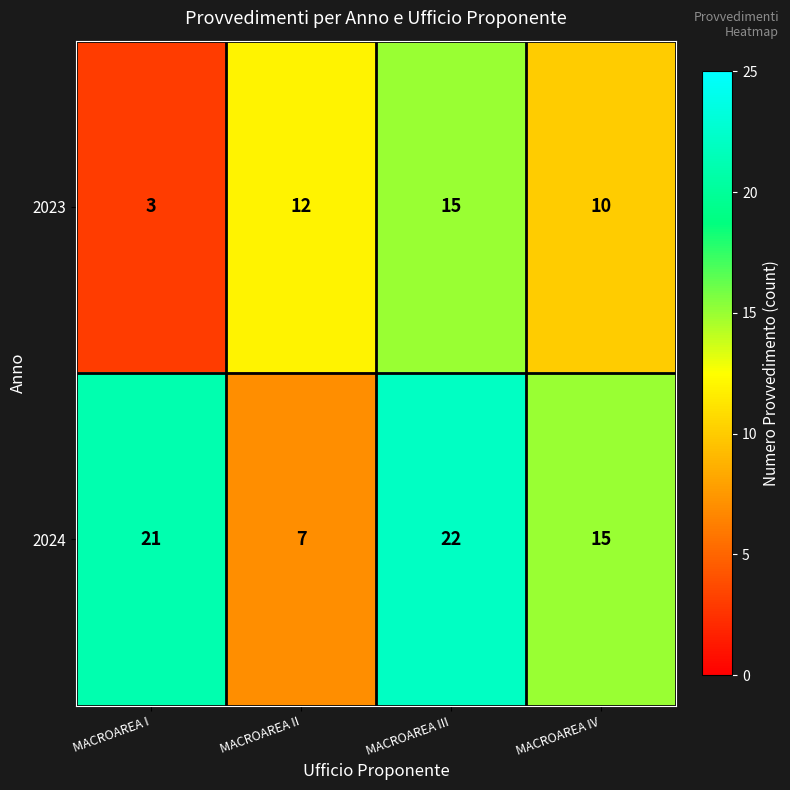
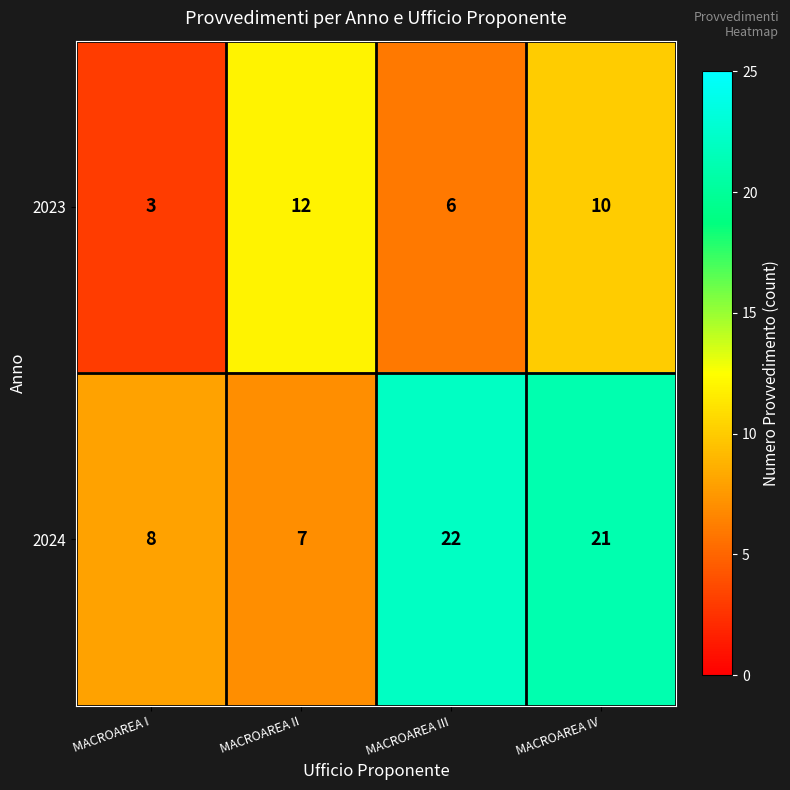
  {
    "2023": {
      "MACROAREA I": 3,
      "MACROAREA II": 12,
-     "MACROAREA III": 15,
+     "MACROAREA III": 6,
      "MACROAREA IV": 10
    },
    "2024": {
-     "MACROAREA I": 21,
+     "MACROAREA I": 8,
      "MACROAREA II": 7,
      "MACROAREA III": 22,
-     "MACROAREA IV": 15
+     "MACROAREA IV": 21
    }
  }
